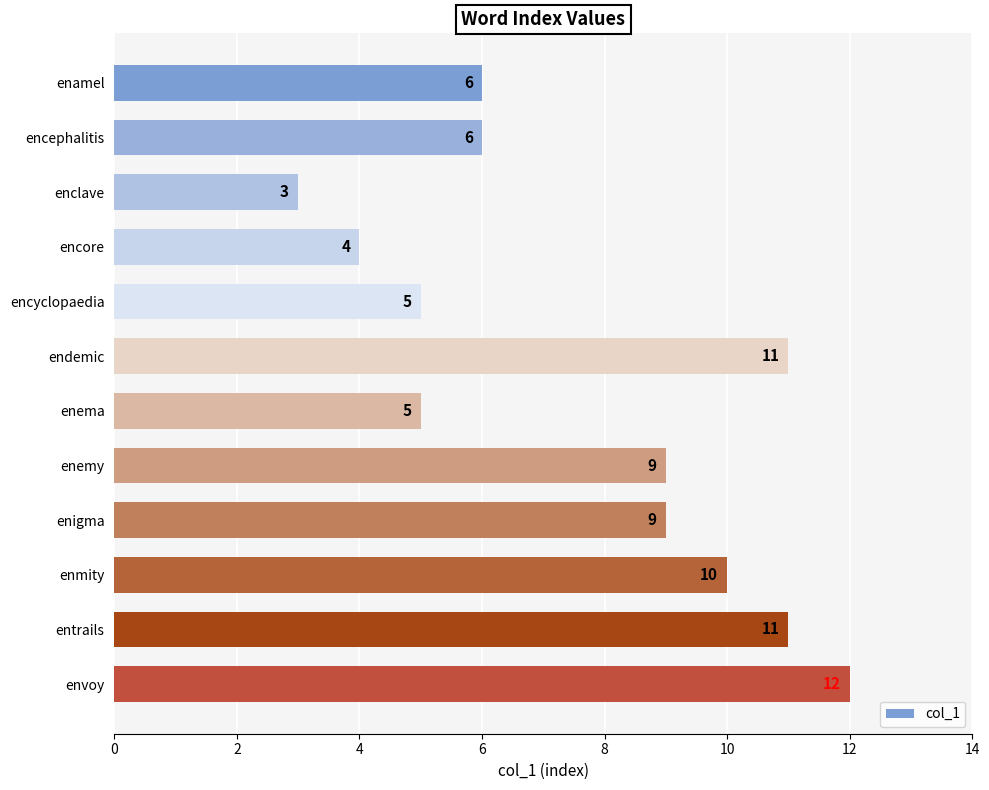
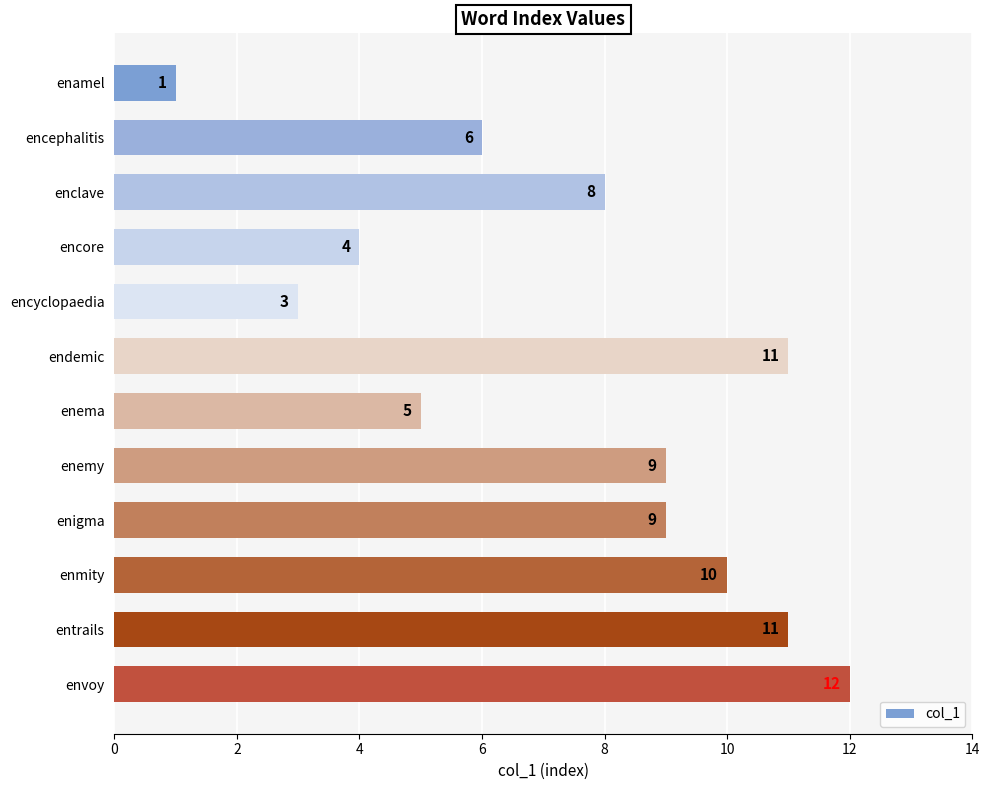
  {
-   "enamel": 6,
+   "enamel": 1,
    "encephalitis": 6,
-   "enclave": 3,
+   "enclave": 8,
    "encore": 4,
-   "encyclopaedia": 5,
+   "encyclopaedia": 3,
    "endemic": 11,
    "enema": 5,
    "enemy": 9,
    "enigma": 9,
    "enmity": 10,
    "entrails": 11,
    "envoy": 12
  }
